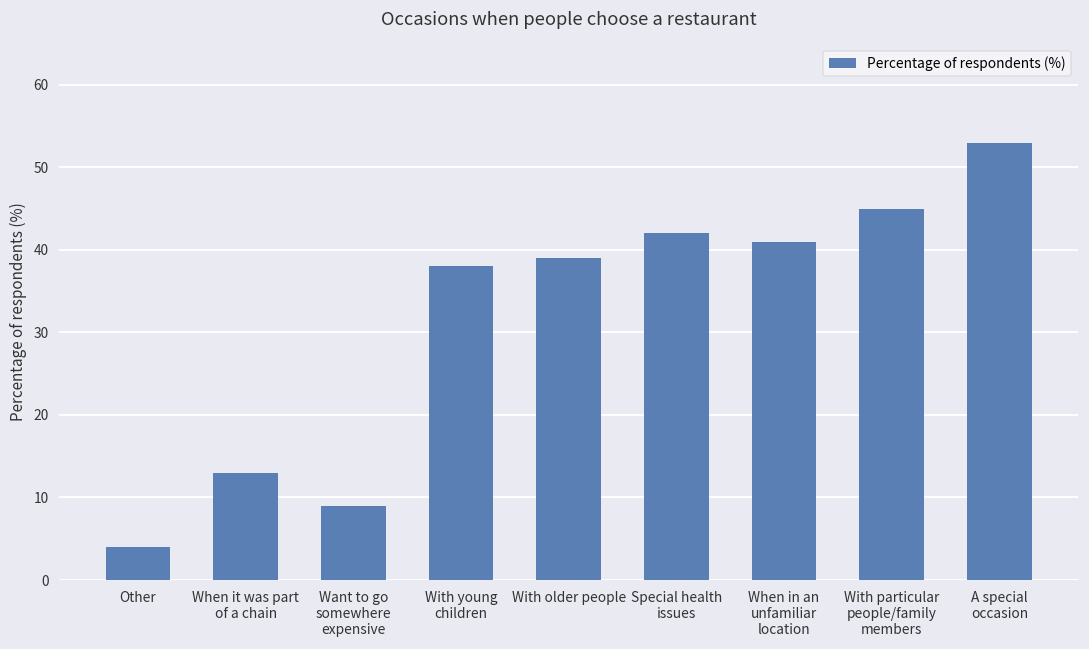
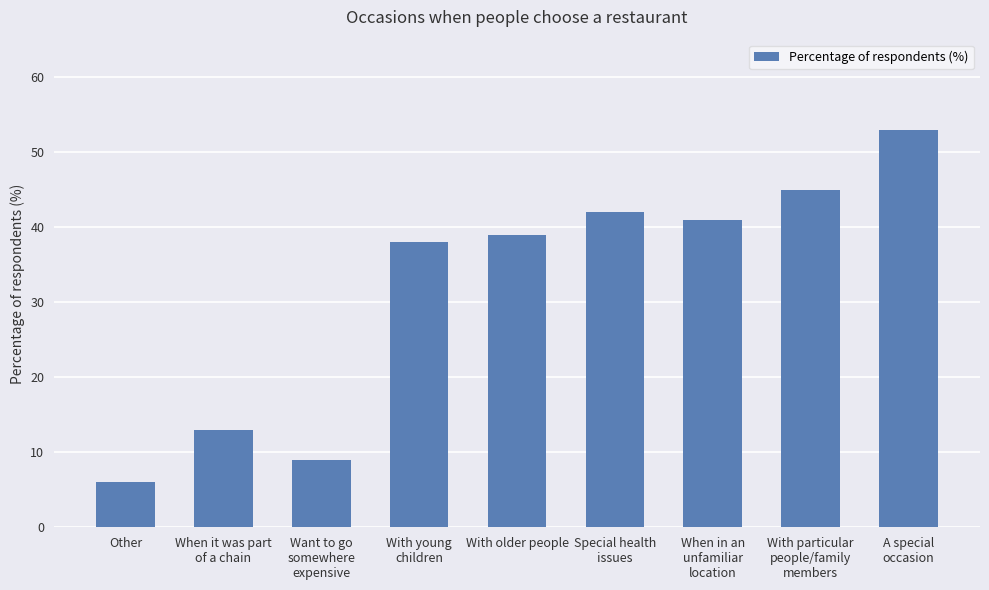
  {
-   "Other": 4,
+   "Other": 6,
    "When it was part of a chain": 13,
    "Want to go somewhere expensive": 9,
    "With young children": 38,
    "With older people": 39,
    "Special health issues": 42,
    "When in an unfamiliar location": 41,
    "With particular people/family members": 45,
    "A special occasion": 53
  }
